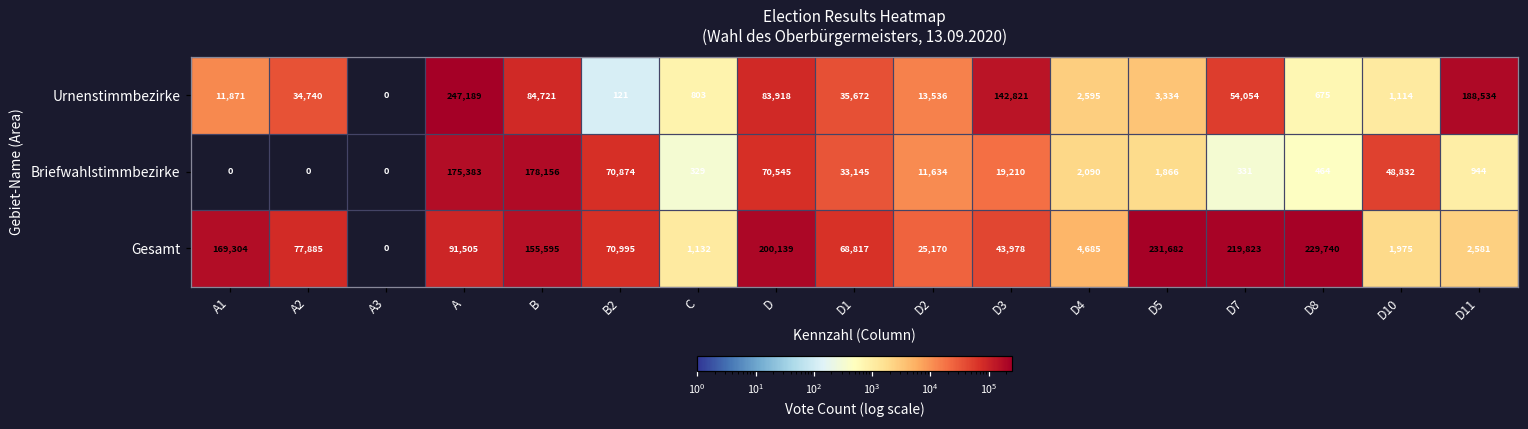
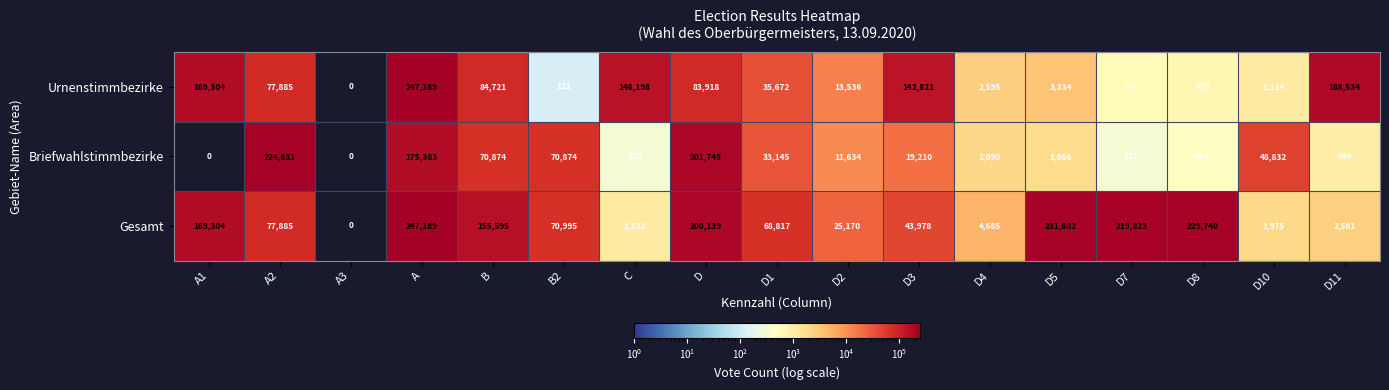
  {
    "Urnenstimmbezirke": {
-     "A1": "11,871",
-     "A2": "34,740",
+     "A1": "169,304",
+     "A2": "77,885",
      "A3": "0",
      "A": "247,189",
      "B": "84,721",
-     "C": "803",
+     "C": "146,198",
      "D": "83,918",
      "D1": "35,672",
      "D2": "13,536",
      "D3": "142,821",
      "D4": "2,595",
      "D5": "3,334",
-     "D7": "54,054",
+     "D7": "587",
      "D8": "675",
      "D10": "1,114",
      "D11": "188,534"
    },
    "Briefwahlstimmbezirke": {
      "A1": "0",
-     "A2": "0",
+     "A2": "224,831",
      "A3": "0",
      "A": "175,383",
-     "B": "178,156",
+     "B": "70,874",
      "B2": "70,874",
-     "D": "70,545",
+     "D": "201,745",
      "D1": "33,145",
      "D2": "11,634",
      "D3": "19,210",
      "D4": "2,090",
      "D5": "1,866",
      "D8": "464",
      "D10": "48,832",
      "D11": "944"
    },
    "Gesamt": {
      "A1": "169,304",
      "A2": "77,885",
      "A3": "0",
-     "A": "91,505",
+     "A": "247,189",
      "B": "155,595",
      "B2": "70,995",
      "C": "1,132",
      "D": "200,139",
      "D1": "68,817",
      "D2": "25,170",
      "D3": "43,978",
      "D4": "4,685",
      "D5": "231,682",
      "D7": "219,823",
      "D8": "229,740",
      "D10": "1,975",
      "D11": "2,581"
    }
  }
